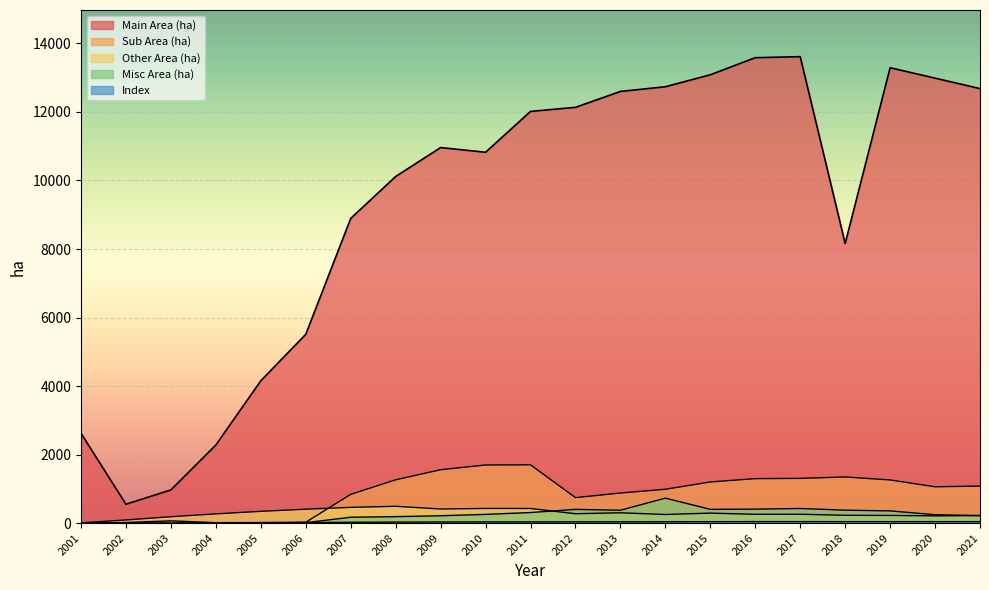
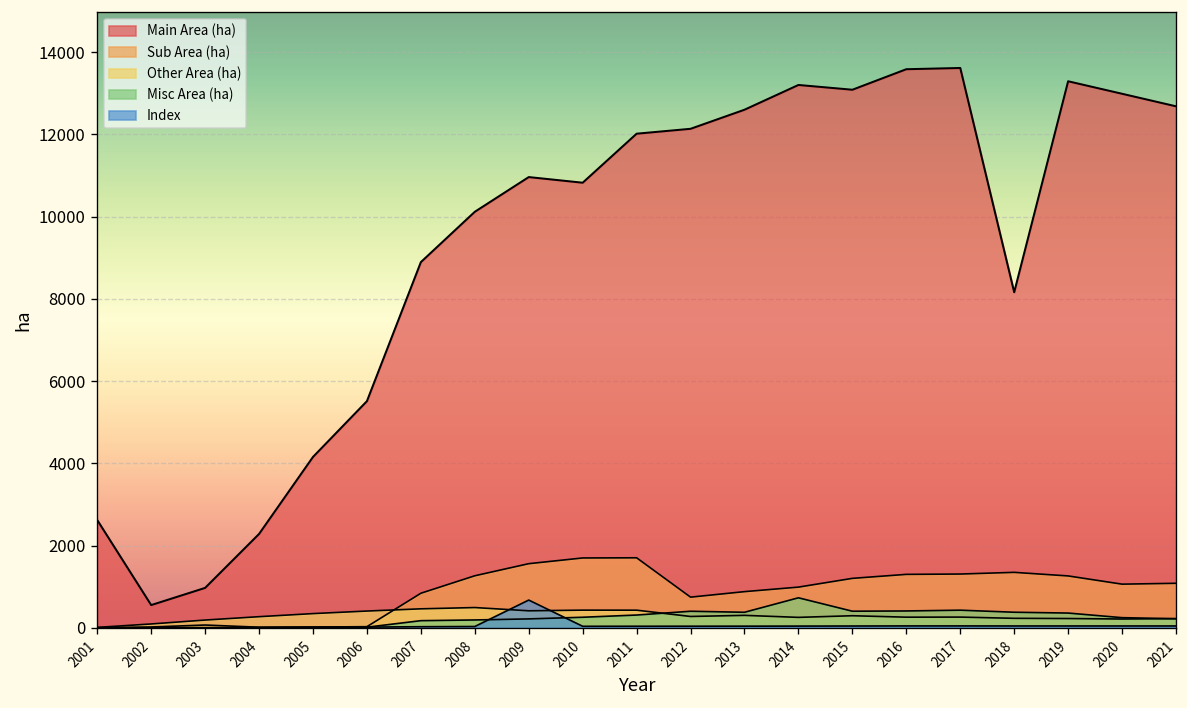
  {
    "Main Area (ha)": {
      "2001": 2600,
      "2002": 600,
      "2003": 1000,
      "2004": 2300,
      "2005": 4200,
      "2006": 5500,
      "2007": 8900,
      "2008": 10100,
      "2009": 11000,
      "2010": 10800,
      "2011": 12000,
      "2012": 12100,
      "2013": 12600,
-     "2014": 12700,
+     "2014": 13200,
      "2015": 13100,
      "2016": 13600,
      "2017": 13600,
      "2018": 8200,
      "2019": 13300,
      "2020": 13000,
      "2021": 12700
    },
    "Misc Area (ha)": {
      "2007": 200,
      "2008": 200,
      "2009": 200,
      "2010": 300,
      "2011": 300,
      "2012": 400,
      "2013": 400,
      "2014": 700,
      "2015": 400,
      "2016": 400,
      "2017": 400,
      "2018": 400,
      "2019": 400
    },
    "Index": {
      "2007": 0,
      "2008": 0,
-     "2009": 0,
+     "2009": 700,
      "2010": 0,
      "2011": 0,
      "2012": 0,
      "2013": 0,
      "2014": 0,
      "2015": 0,
      "2016": 0,
      "2017": 0,
      "2018": 0,
      "2019": 0,
      "2020": 0,
      "2021": 0
    }
  }
